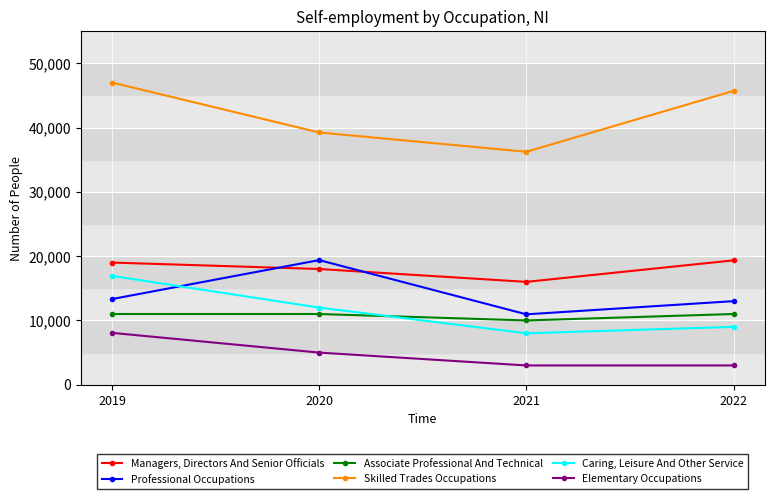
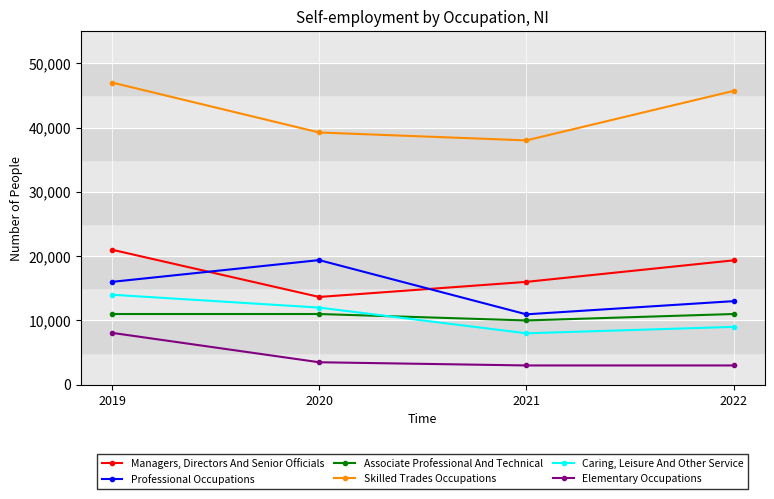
  {
    "Managers, Directors And Senior Officials": {
-     "2019": "19,000",
-     "2020": "18,000",
+     "2019": "21,000",
+     "2020": "14,000",
      "2021": "16,000",
      "2022": "19,000"
    },
    "Professional Occupations": {
-     "2019": "13,000",
+     "2019": "16,000",
      "2020": "19,000",
      "2021": "11,000",
      "2022": "13,000"
    },
    "Associate Professional And Technical": {
      "2019": "11,000",
      "2020": "11,000",
      "2021": "10,000",
      "2022": "11,000"
    },
    "Skilled Trades Occupations": {
      "2019": "47,000",
      "2020": "39,000",
-     "2021": "36,000",
+     "2021": "38,000",
      "2022": "46,000"
    },
    "Caring, Leisure And Other Service": {
-     "2019": "17,000",
+     "2019": "14,000",
      "2020": "12,000",
      "2021": "8,000",
      "2022": "9,000"
    },
    "Elementary Occupations": {
      "2019": "8,000",
-     "2020": "5,000",
+     "2020": "3,000",
      "2021": "3,000",
      "2022": "3,000"
    }
  }
